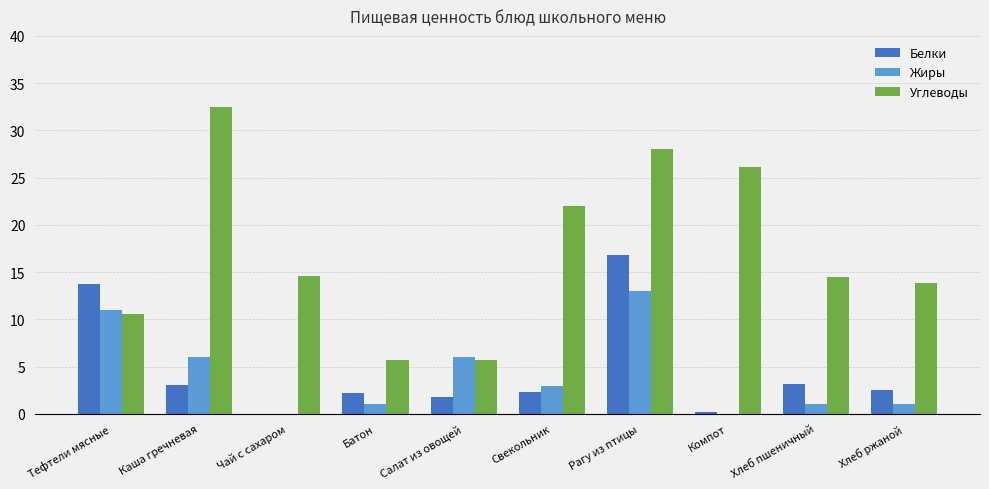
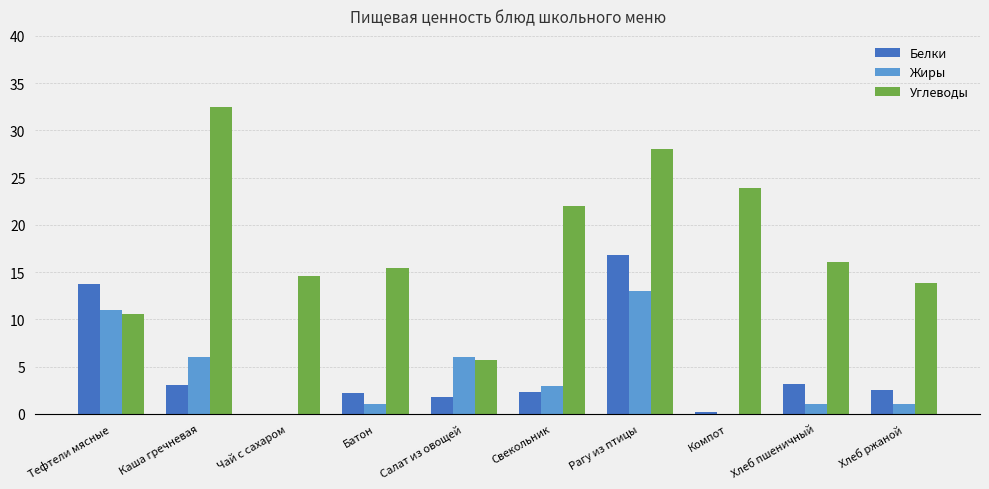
  {
    "Углеводы": {
      "Тефтели мясные": 11,
      "Каша гречневая": 33,
      "Чай с сахаром": 15,
-     "Батон": 6,
+     "Батон": 15,
      "Салат из овощей": 6,
      "Свекольник": 22,
      "Рагу из птицы": 28,
-     "Компот": 26,
-     "Хлеб пшеничный": 14,
+     "Компот": 24,
+     "Хлеб пшеничный": 16,
      "Хлеб ржаной": 14
    }
  }
